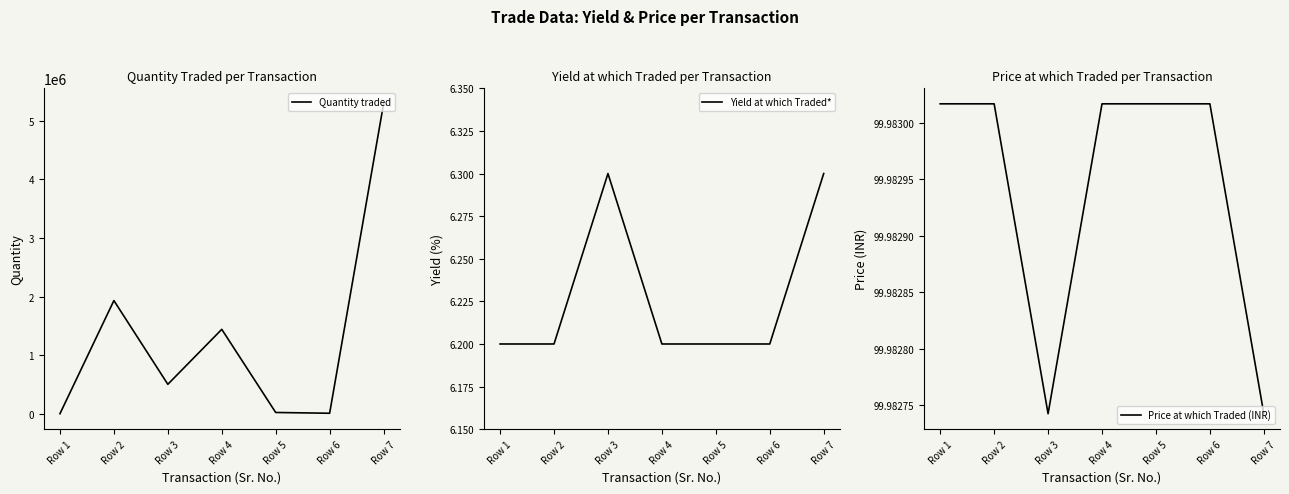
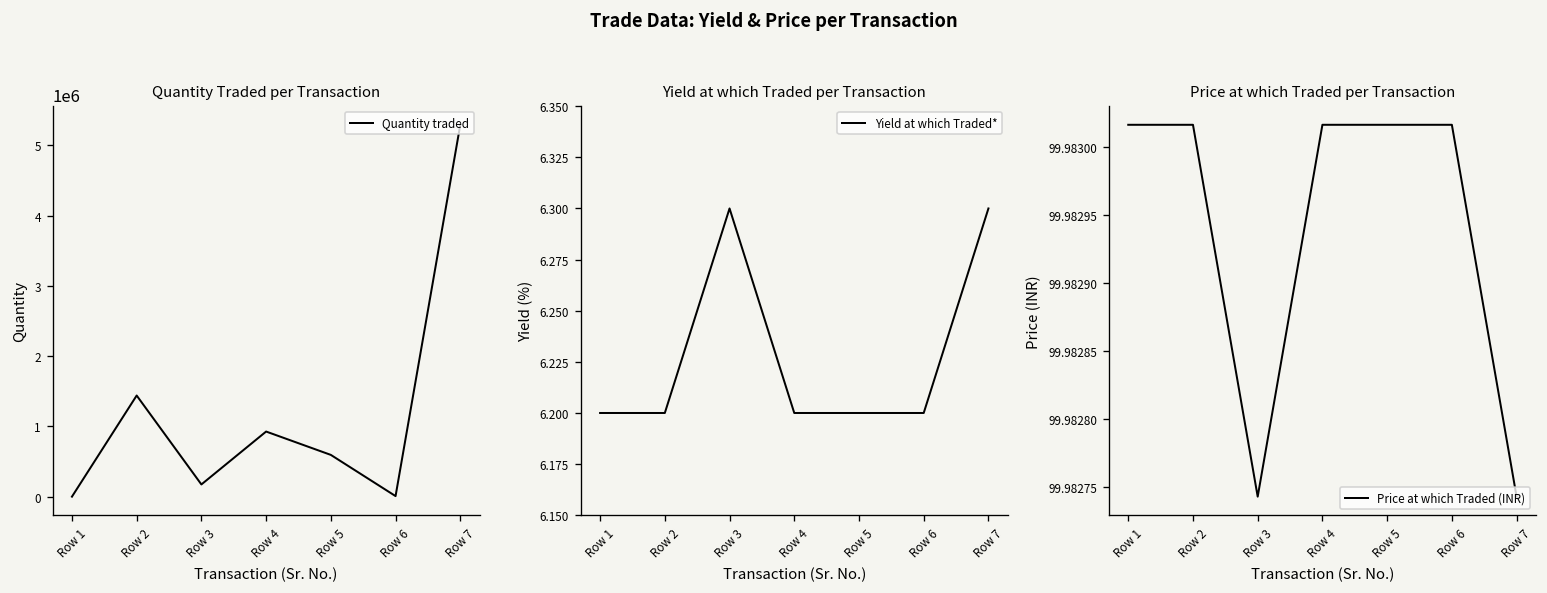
  {
    "Quantity Traded per Transaction": {
      "Row 1": 0,
-     "Row 2": 1900000,
-     "Row 3": 500000,
-     "Row 4": 1400000,
-     "Row 5": 0,
+     "Row 2": 1400000,
+     "Row 3": 200000,
+     "Row 4": 900000,
+     "Row 5": 600000,
      "Row 6": 0
    },
    "Yield at which Traded per Transaction": {
      "Row 1": 6.200,
      "Row 2": 6.200,
      "Row 3": 6.300,
      "Row 4": 6.200,
      "Row 5": 6.200,
      "Row 6": 6.200,
      "Row 7": 6.300
    },
    "Price at which Traded per Transaction": {
      "Row 1": 99.983017,
      "Row 2": 99.983017,
      "Row 3": 99.982743,
      "Row 4": 99.983017,
      "Row 5": 99.983017,
      "Row 6": 99.983017
    }
  }
